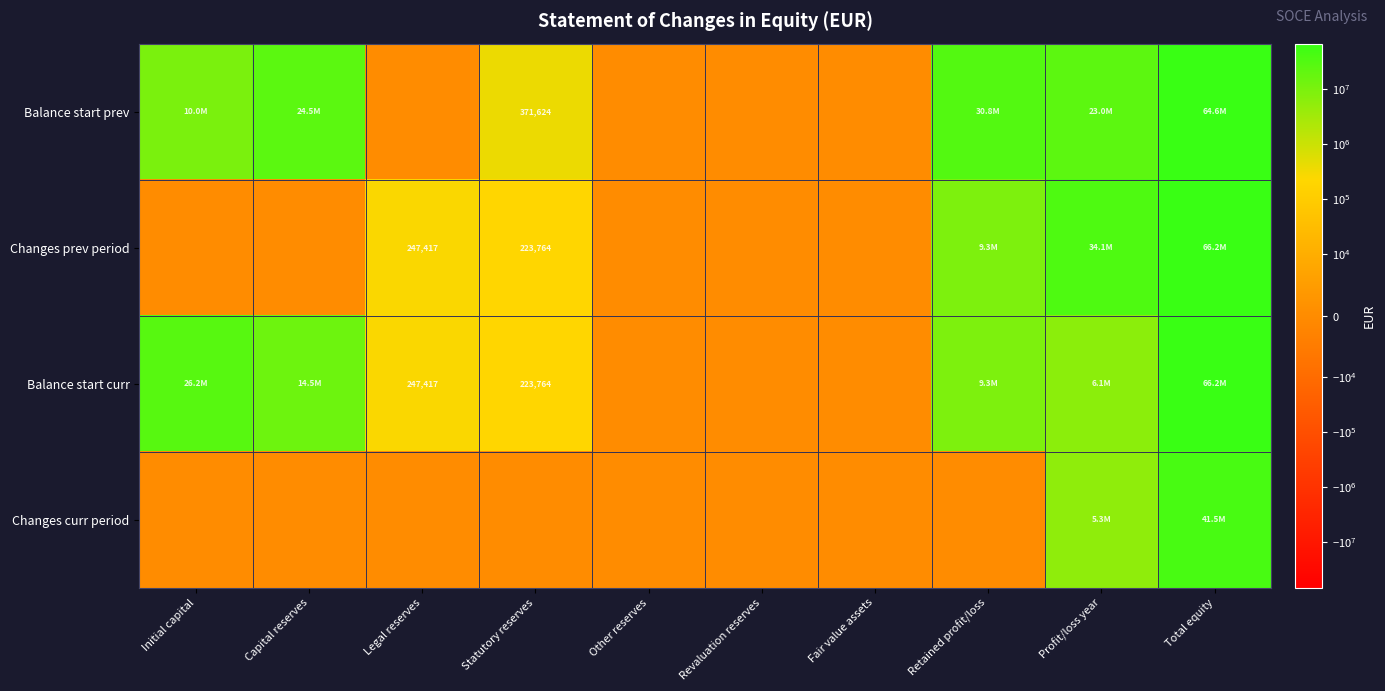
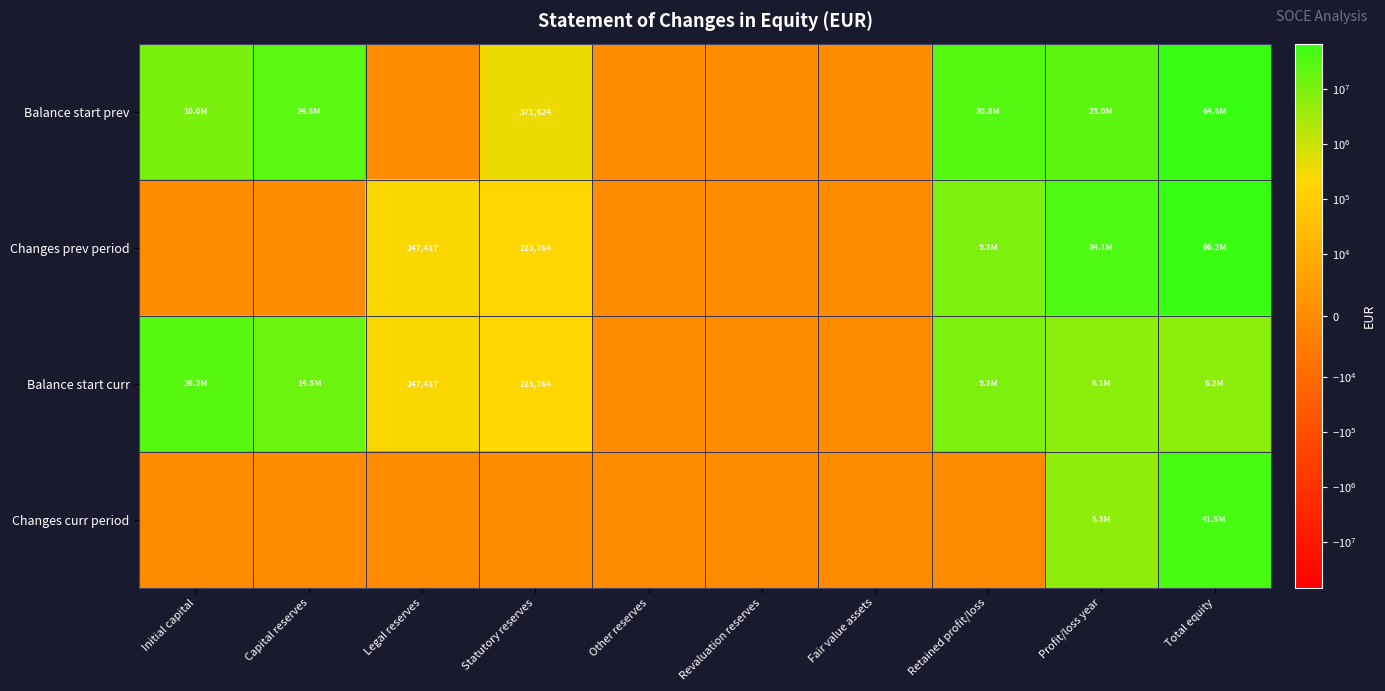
  {
    "Balance start prev": {
      "Initial capital": "10.0M",
      "Capital reserves": "24.5M",
      "Statutory reserves": "371,624",
      "Retained profit/loss": "30.8M",
      "Profit/loss year": "23.0M",
      "Total equity": "64.6M"
    },
    "Changes prev period": {
      "Legal reserves": "247,417",
      "Statutory reserves": "223,764",
      "Retained profit/loss": "9.3M",
      "Profit/loss year": "34.1M",
      "Total equity": "66.2M"
    },
    "Balance start curr": {
      "Initial capital": "26.2M",
      "Capital reserves": "14.5M",
      "Legal reserves": "247,417",
      "Statutory reserves": "223,764",
      "Retained profit/loss": "9.3M",
      "Profit/loss year": "6.1M",
-     "Total equity": "66.2M"
+     "Total equity": "6.2M"
    },
    "Changes curr period": {
      "Profit/loss year": "5.3M",
      "Total equity": "41.5M"
    }
  }
